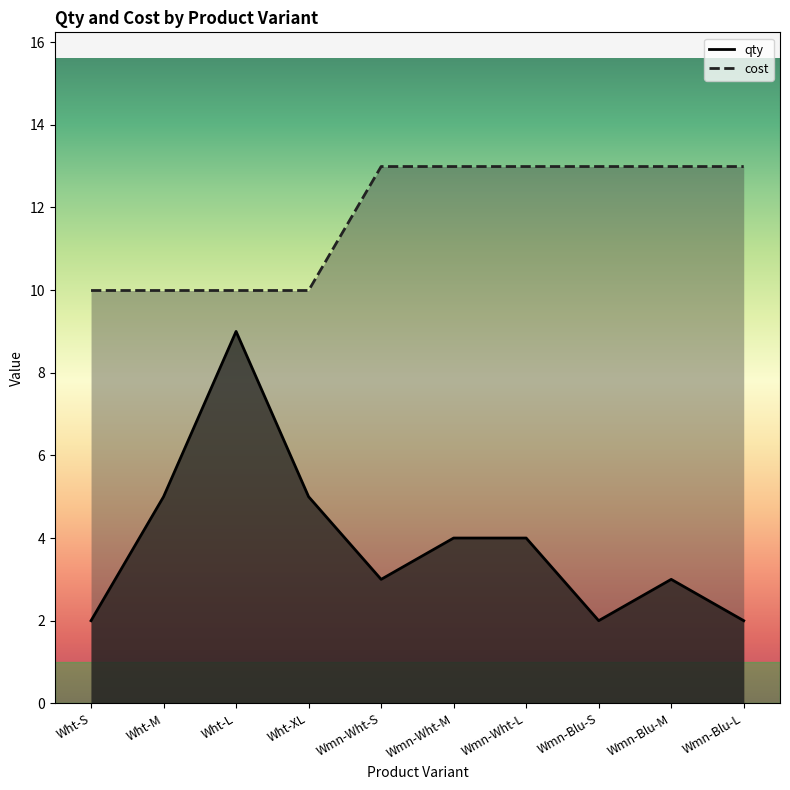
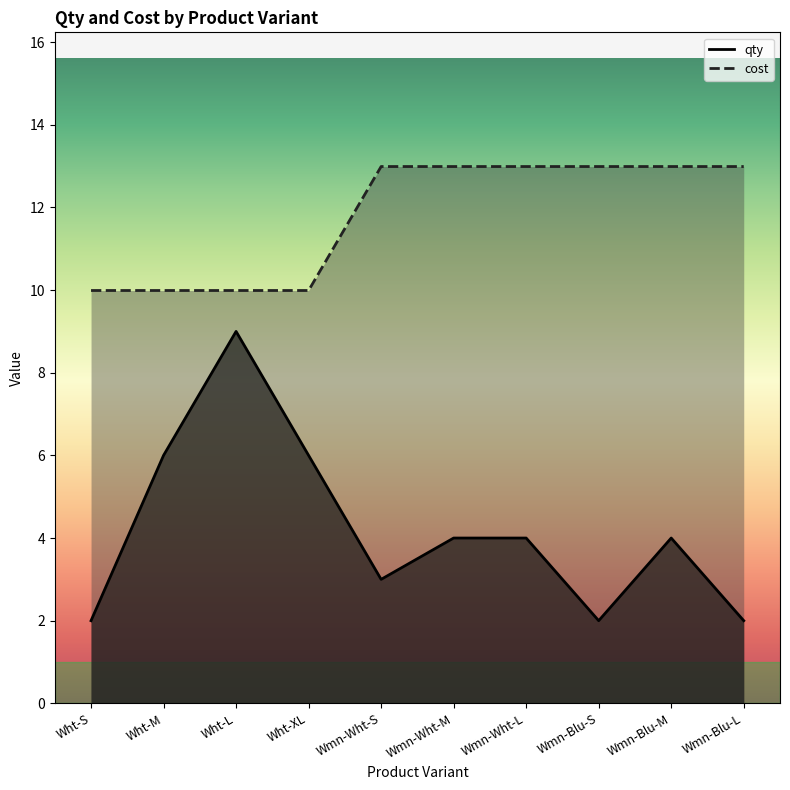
  {
    "qty": {
      "Wht-S": 2,
-     "Wht-M": 5,
+     "Wht-M": 6,
      "Wht-L": 9,
-     "Wht-XL": 5,
+     "Wht-XL": 6,
      "Wmn-Wht-S": 3,
      "Wmn-Wht-M": 4,
      "Wmn-Wht-L": 4,
      "Wmn-Blu-S": 2,
-     "Wmn-Blu-M": 3,
+     "Wmn-Blu-M": 4,
      "Wmn-Blu-L": 2
    }
  }
